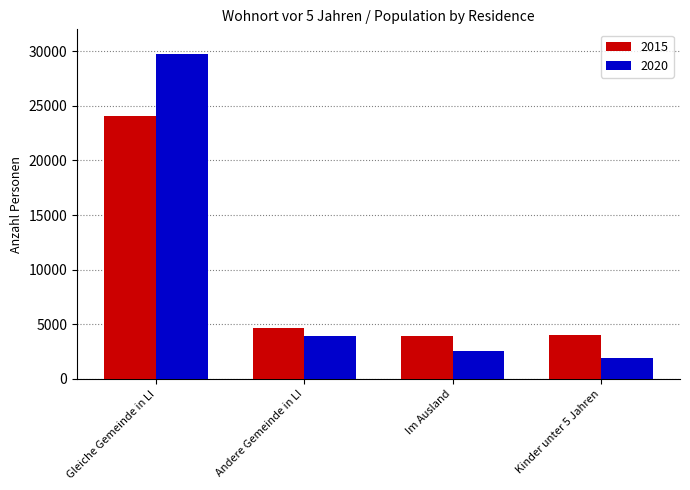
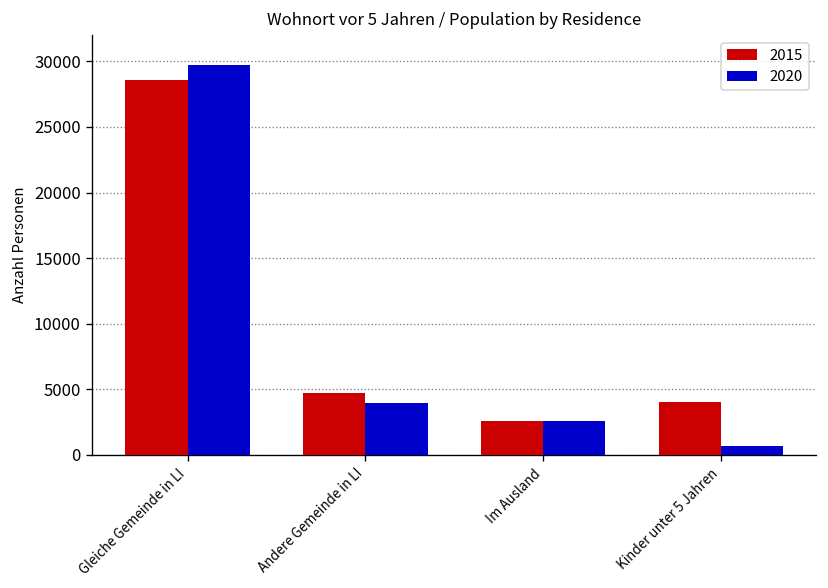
  {
    "2015": {
-     "Gleiche Gemeinde in LI": 24100,
+     "Gleiche Gemeinde in LI": 28500,
      "Andere Gemeinde in LI": 4700,
-     "Im Ausland": 3900,
+     "Im Ausland": 2600,
      "Kinder unter 5 Jahren": 4000
    },
    "2020": {
      "Gleiche Gemeinde in LI": 29800,
      "Andere Gemeinde in LI": 3900,
      "Im Ausland": 2600,
-     "Kinder unter 5 Jahren": 1900
+     "Kinder unter 5 Jahren": 600
    }
  }
